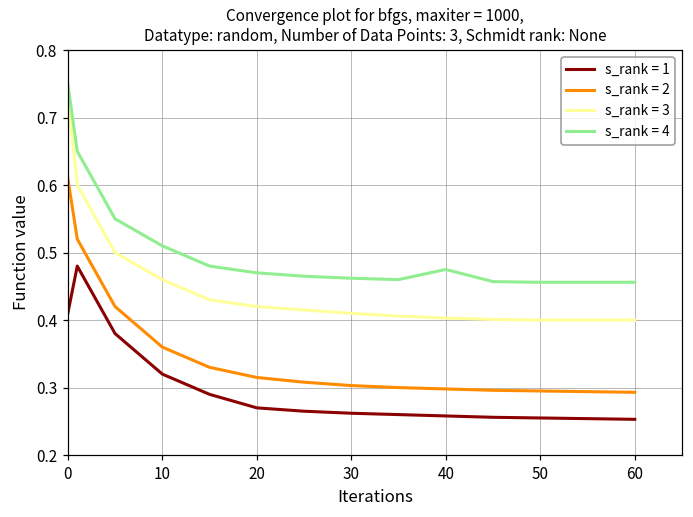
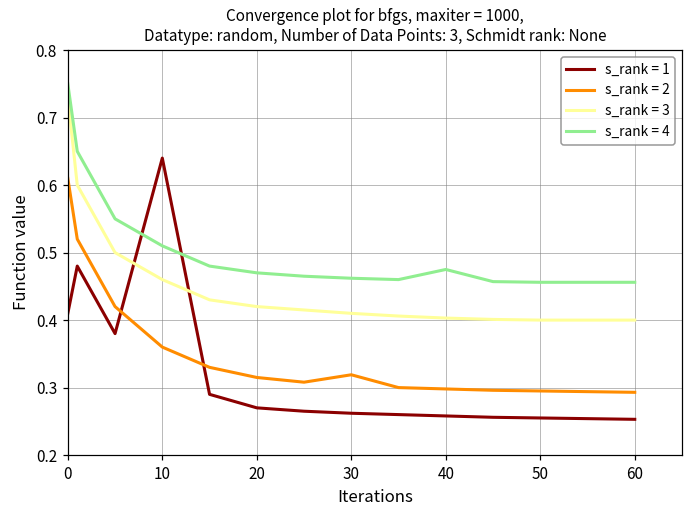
  {
    "s_rank = 1": {
      "0": 0.41,
-     "10": 0.32,
+     "10": 0.64,
      "20": 0.27,
      "30": 0.26,
      "40": 0.26,
      "50": 0.26,
      "60": 0.25
    },
    "s_rank = 2": {
      "0": 0.61,
      "10": 0.36,
      "20": 0.32,
-     "30": 0.30,
+     "30": 0.32,
      "40": 0.30,
      "50": 0.30,
      "60": 0.29
    },
    "s_rank = 3": {
      "0": 0.73,
      "10": 0.46,
      "20": 0.42,
      "30": 0.41,
      "40": 0.40,
      "50": 0.40,
      "60": 0.40
    },
    "s_rank = 4": {
      "0": 0.75,
      "10": 0.51,
      "20": 0.47,
      "30": 0.46,
      "40": 0.48,
      "50": 0.46,
      "60": 0.46
    }
  }
